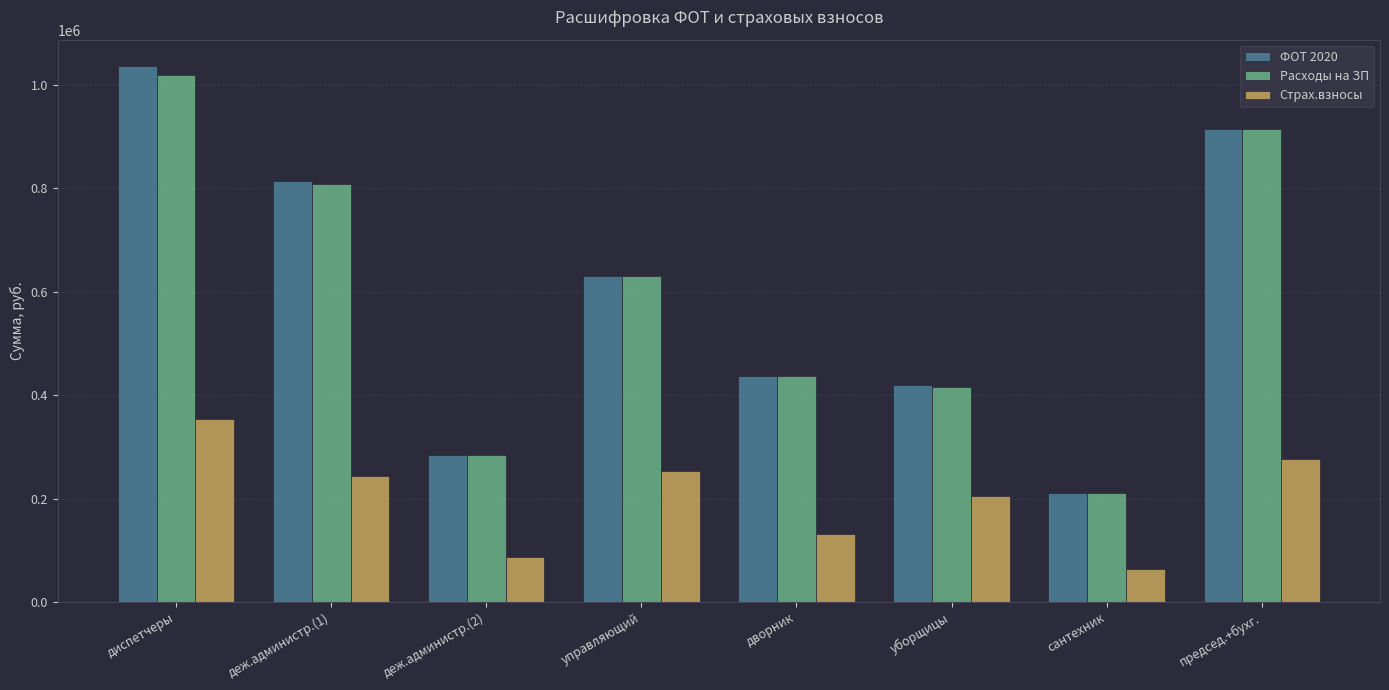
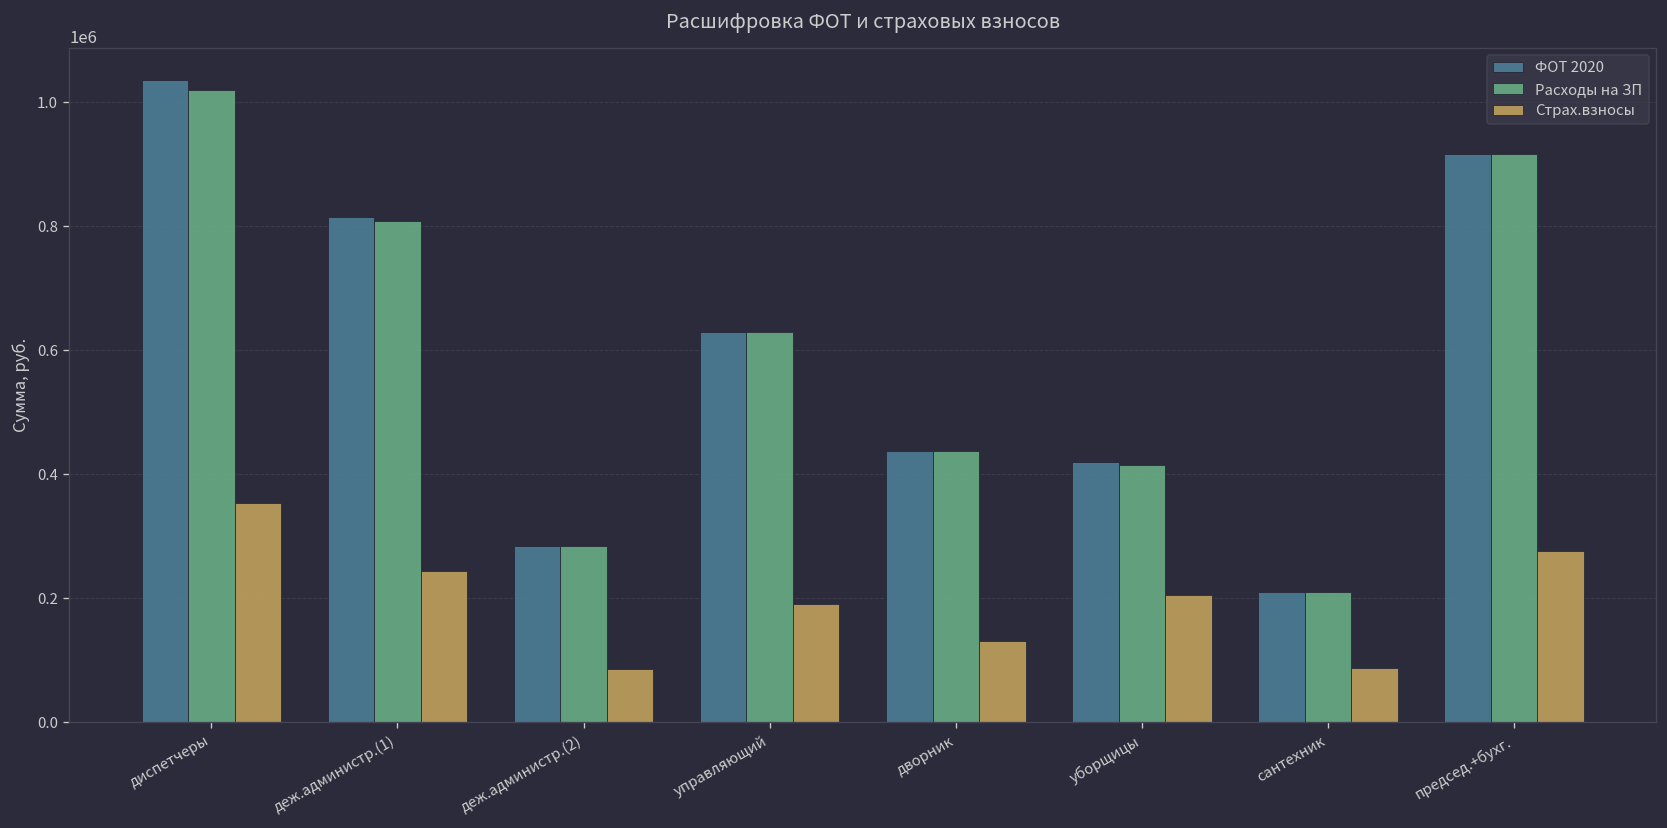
  {
    "Страх.взносы": {
      "диспетчеры": 350000,
      "деж.администр.(1)": 240000,
      "деж.администр.(2)": 90000,
-     "управляющий": 250000,
+     "управляющий": 190000,
      "дворник": 130000,
      "уборщицы": 210000,
-     "сантехник": 60000,
+     "сантехник": 90000,
      "председ.+бухг.": 280000
    }
  }
